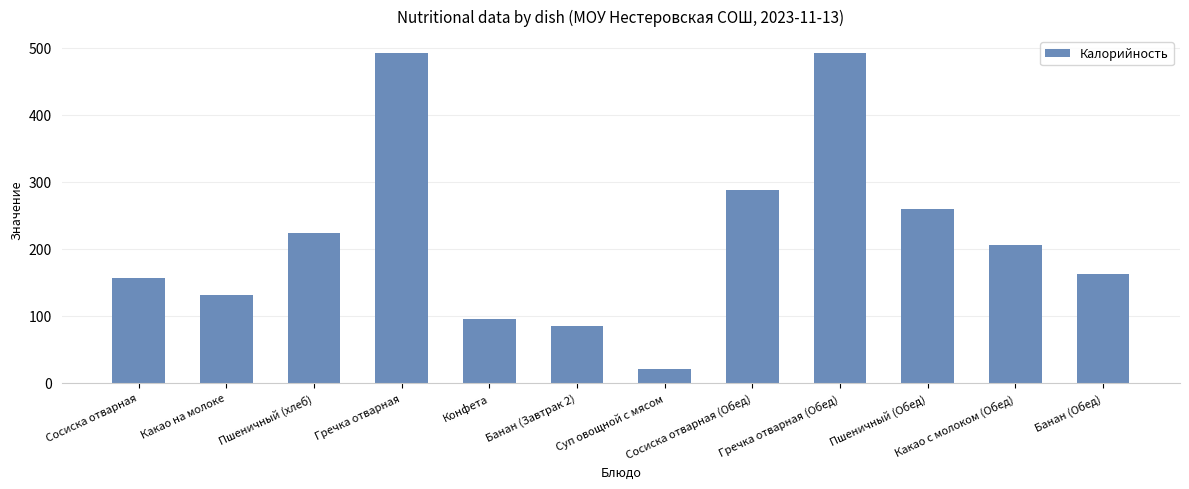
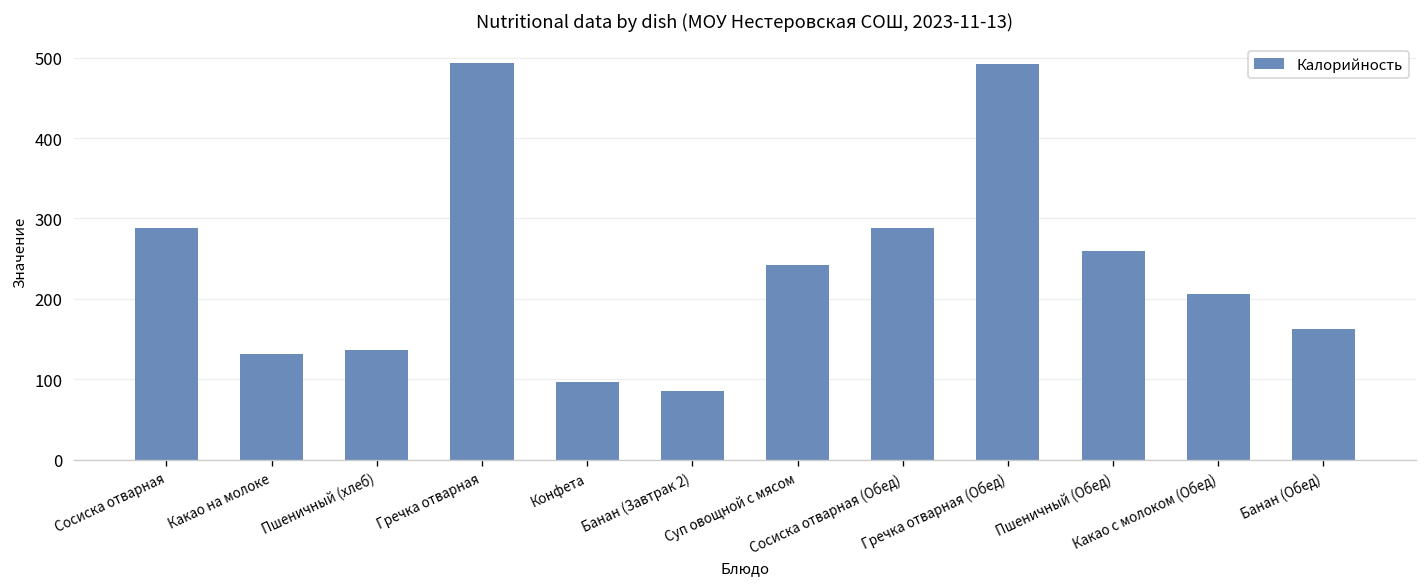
  {
-   "Сосиска отварная": 160,
+   "Сосиска отварная": 290,
    "Какао на молоке": 130,
-   "Пшеничный (хлеб)": 220,
+   "Пшеничный (хлеб)": 140,
    "Гречка отварная": 490,
    "Конфета": 100,
    "Банан (Завтрак 2)": 90,
-   "Суп овощной с мясом": 20,
+   "Суп овощной с мясом": 240,
    "Сосиска отварная (Обед)": 290,
    "Гречка отварная (Обед)": 490,
    "Пшеничный (Обед)": 260,
    "Какао с молоком (Обед)": 210,
    "Банан (Обед)": 160
  }
